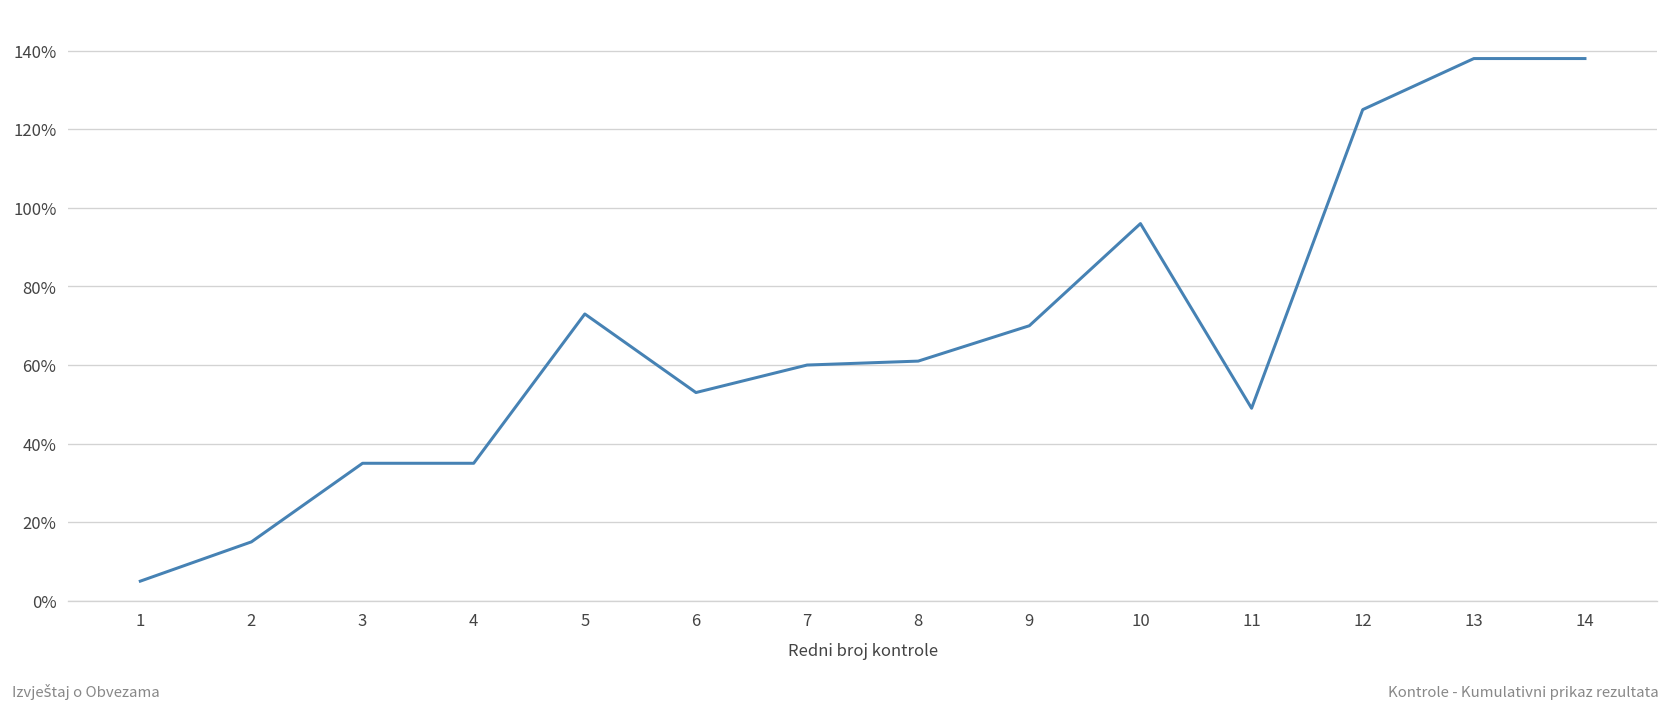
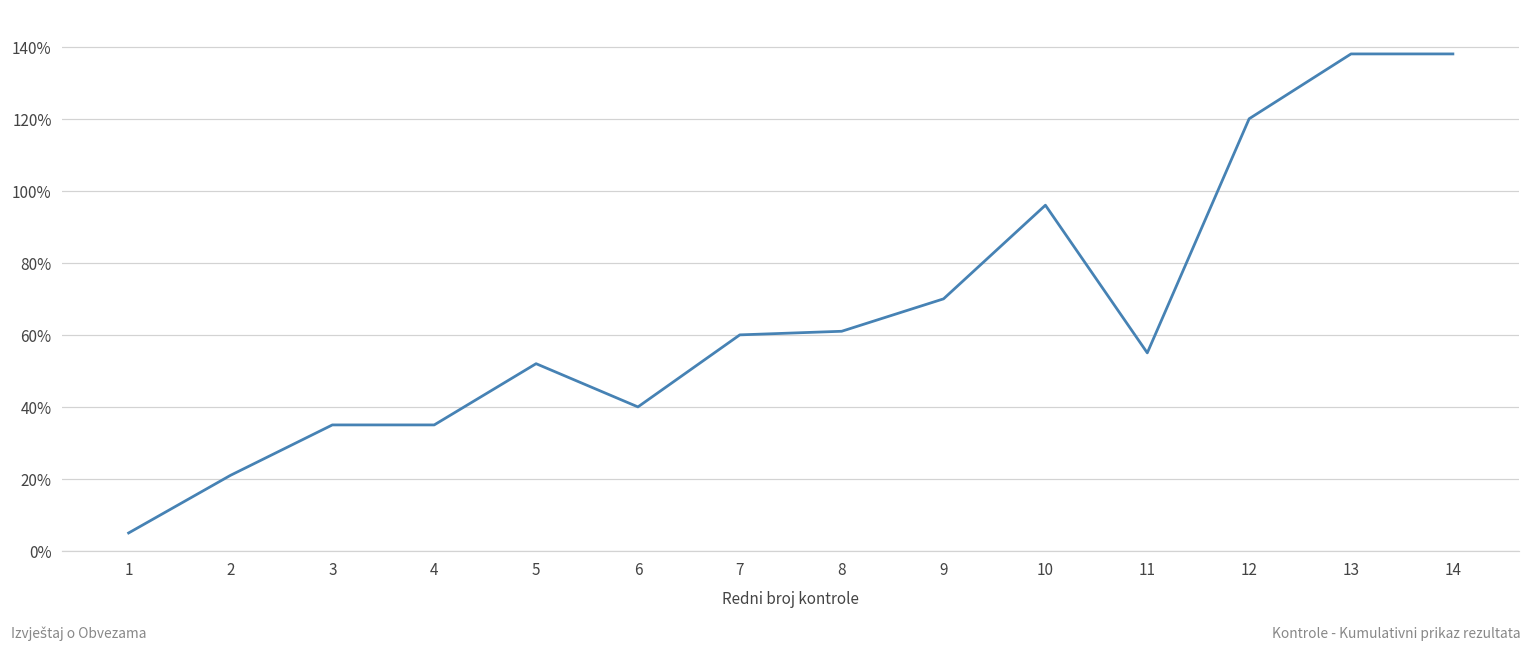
  {
    "1": "5%",
-   "2": "15%",
+   "2": "21%",
    "3": "35%",
    "4": "35%",
-   "5": "73%",
-   "6": "53%",
+   "5": "52%",
+   "6": "40%",
    "7": "60%",
    "8": "61%",
    "9": "70%",
    "10": "96%",
-   "11": "49%",
-   "12": "125%",
+   "11": "55%",
+   "12": "120%",
    "13": "138%",
    "14": "138%"
  }
